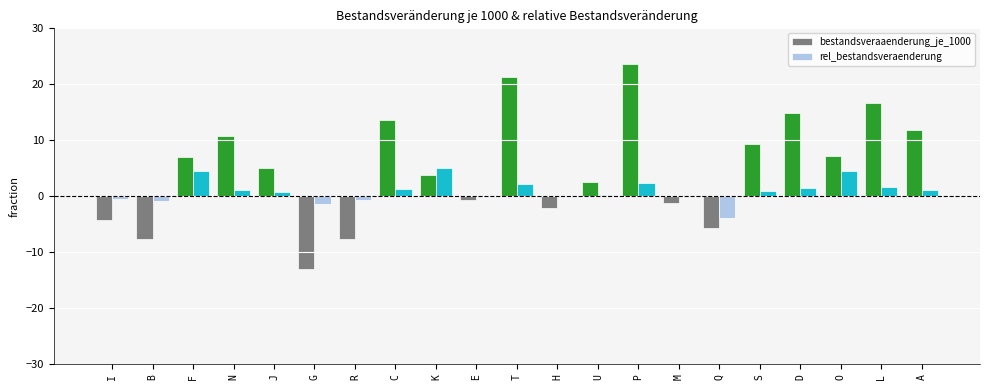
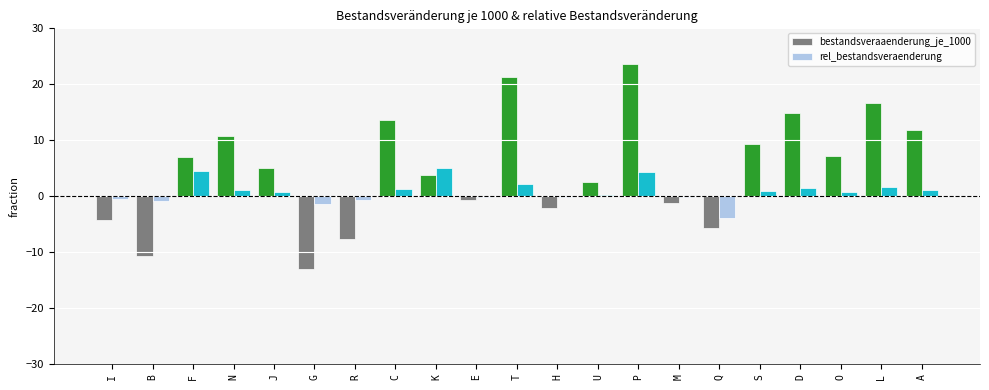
  {
    "bestandsveraaenderung_je_1000": {
      "I": -4,
-     "B": -8,
+     "B": -11,
      "F": 7,
      "N": 11,
      "J": 5,
      "G": -13,
      "R": -8,
      "C": 14,
      "K": 4,
      "E": -1,
      "T": 21,
      "H": -2,
      "U": 3,
      "P": 24,
      "M": -1,
      "Q": -6,
      "S": 9,
      "D": 15,
      "O": 7,
      "L": 17,
      "A": 12
    },
    "rel_bestandsveraenderung": {
      "B": -1,
      "F": 5,
      "N": 1,
      "J": 1,
      "G": -1,
      "R": -1,
      "C": 1,
      "K": 5,
      "T": 2,
-     "P": 2,
+     "P": 4,
      "Q": -4,
      "S": 1,
      "D": 2,
-     "O": 5,
+     "O": 1,
      "L": 2,
      "A": 1
    }
  }
